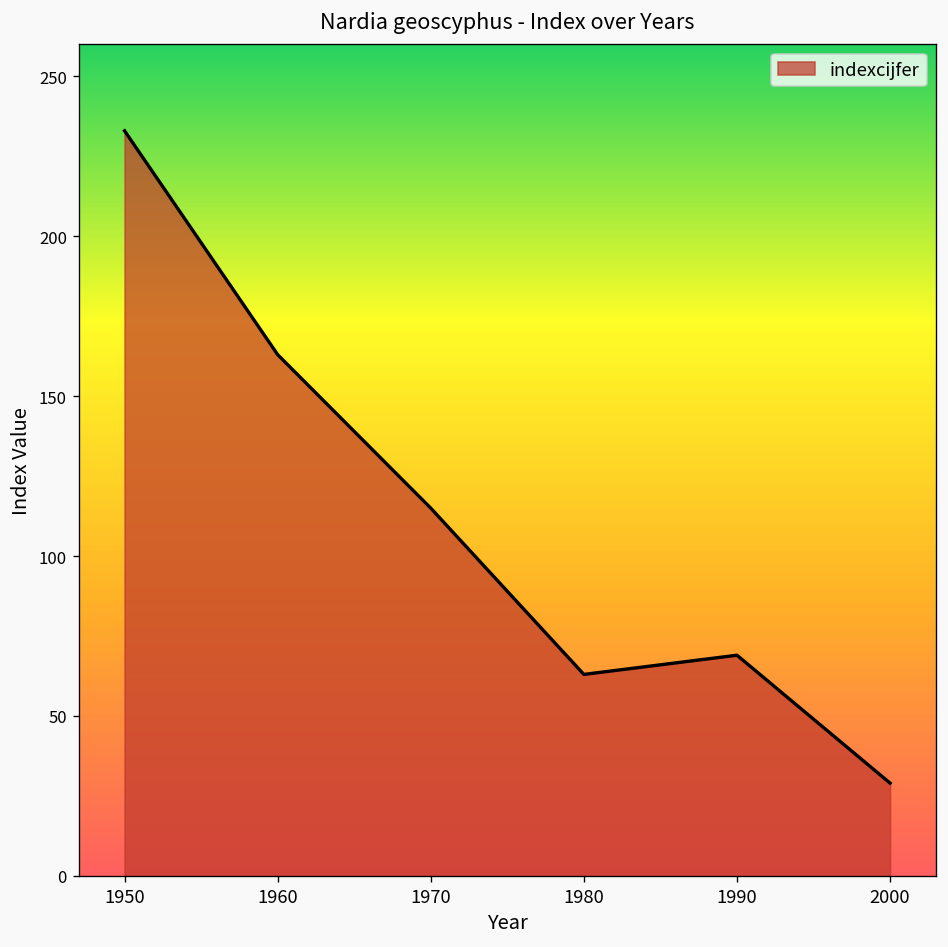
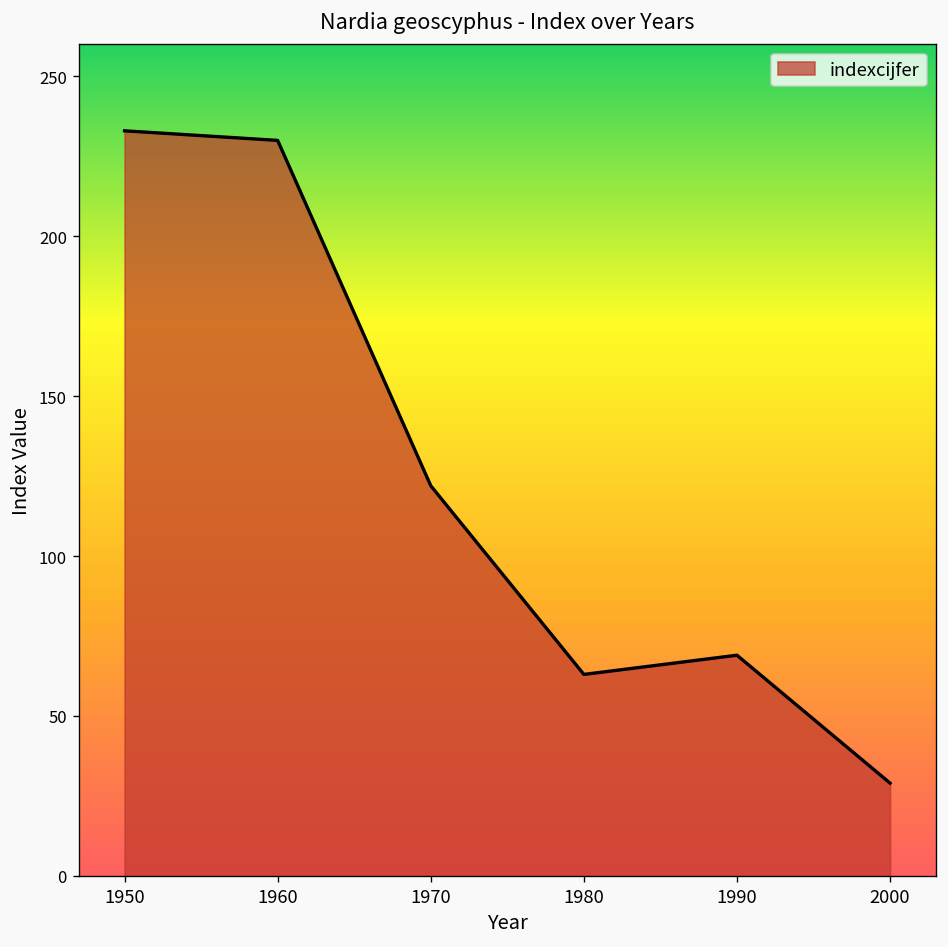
  {
    "1950": 233,
-   "1960": 163,
-   "1970": 115,
+   "1960": 230,
+   "1970": 122,
    "1980": 63,
    "1990": 69,
    "2000": 29
  }
